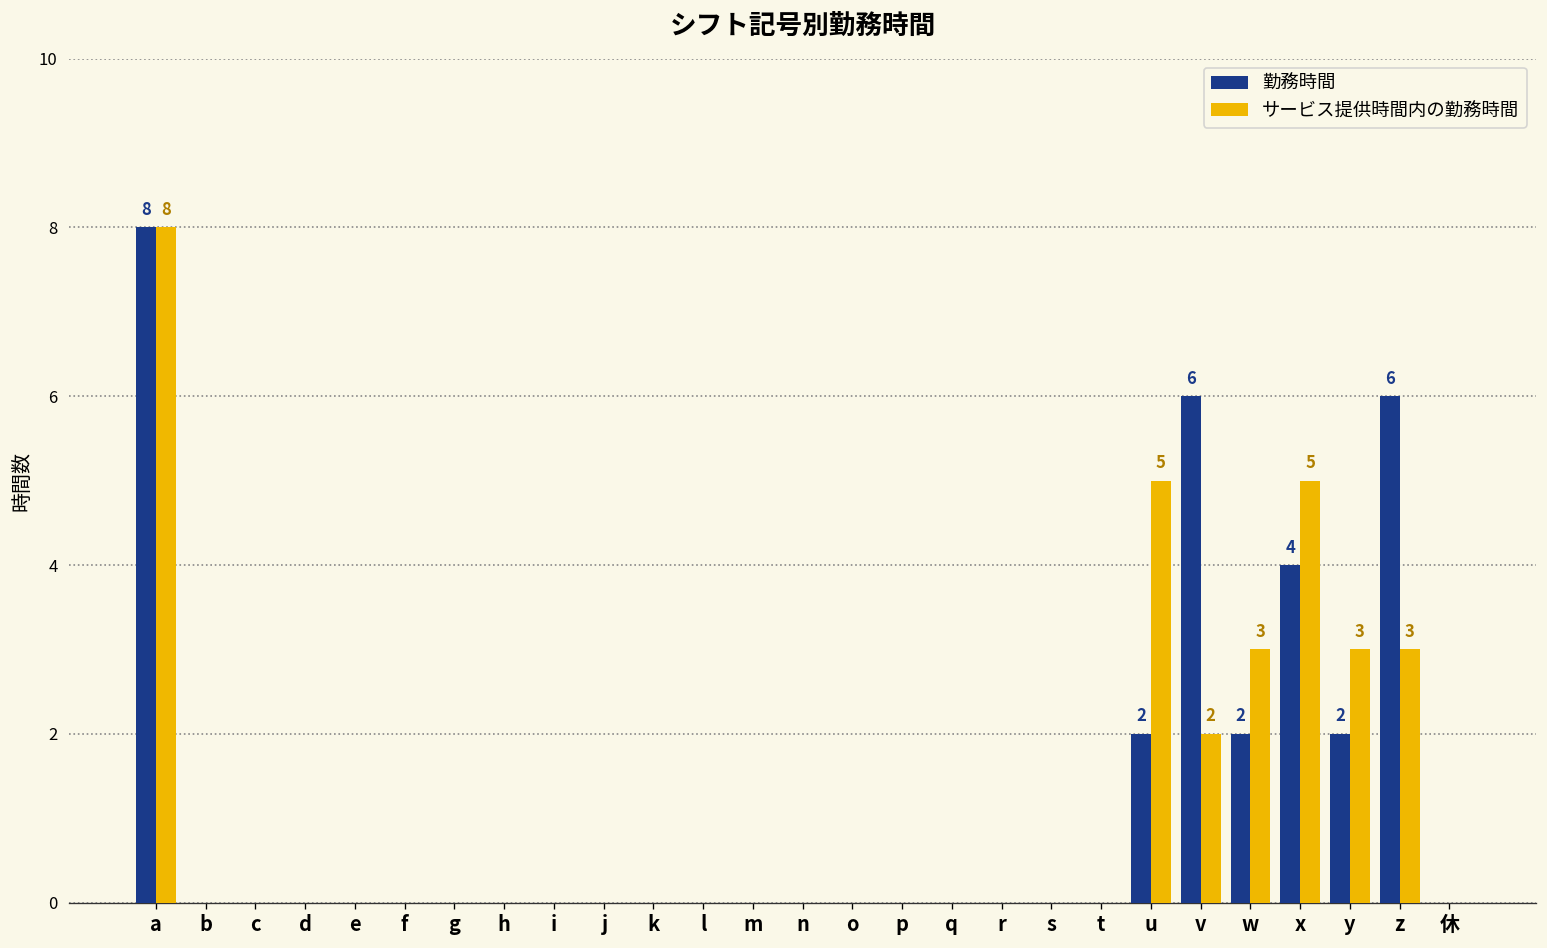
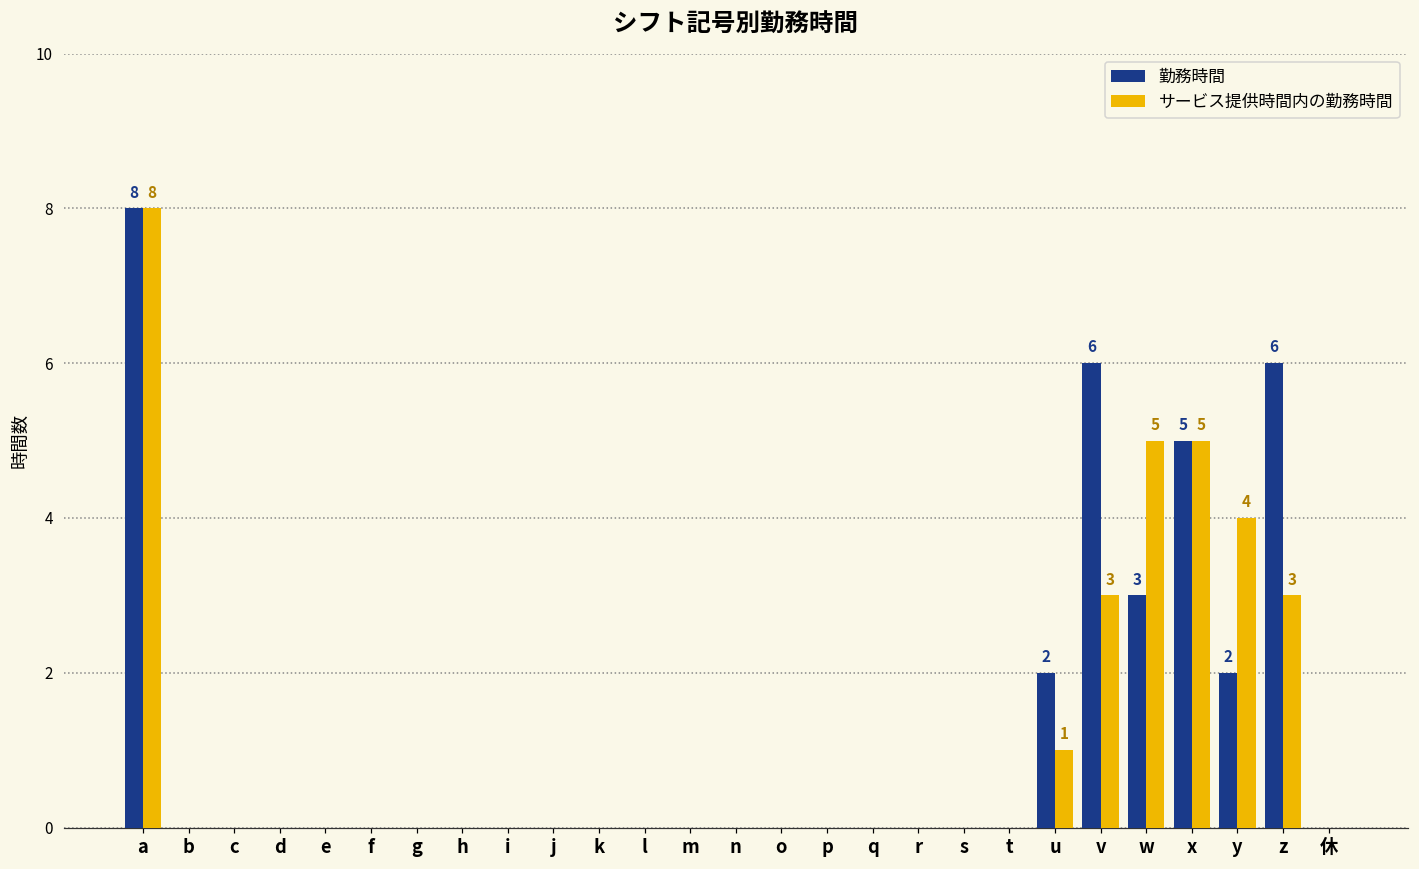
  {
    "勤務時間": {
      "a": 8,
      "u": 2,
      "v": 6,
-     "w": 2,
-     "x": 4,
+     "w": 3,
+     "x": 5,
      "y": 2,
      "z": 6
    },
    "サービス提供時間内の勤務時間": {
      "a": 8,
-     "u": 5,
-     "v": 2,
-     "w": 3,
+     "u": 1,
+     "v": 3,
+     "w": 5,
      "x": 5,
-     "y": 3,
+     "y": 4,
      "z": 3
    }
  }
